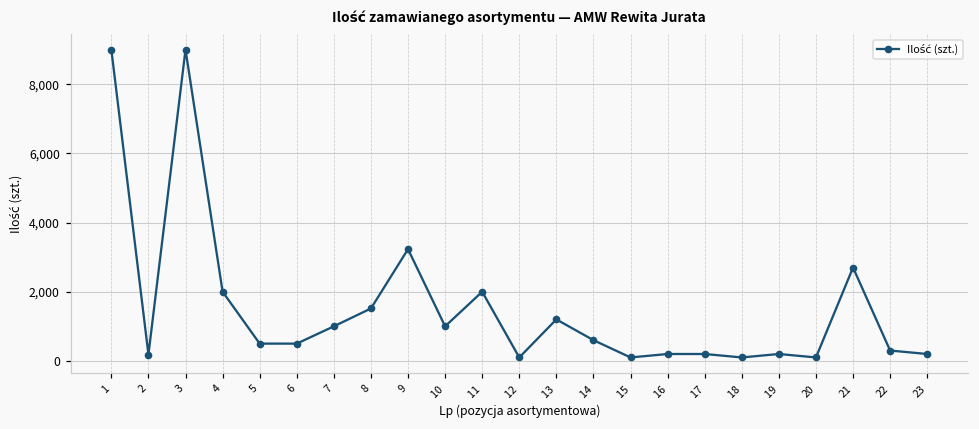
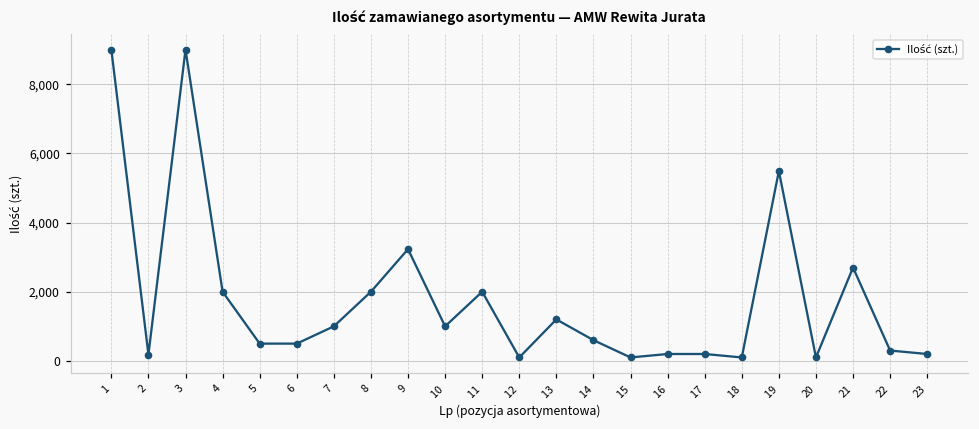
  {
    "1": "9,000",
    "2": "200",
    "3": "9,000",
    "4": "2,000",
    "5": "500",
    "6": "500",
    "7": "1,000",
-   "8": "1,500",
+   "8": "2,000",
    "9": "3,200",
    "10": "1,000",
    "11": "2,000",
    "12": "100",
    "13": "1,200",
    "14": "600",
    "15": "100",
    "16": "200",
    "17": "200",
    "18": "100",
-   "19": "200",
+   "19": "5,500",
    "20": "100",
    "21": "2,700",
    "22": "300",
    "23": "200"
  }
